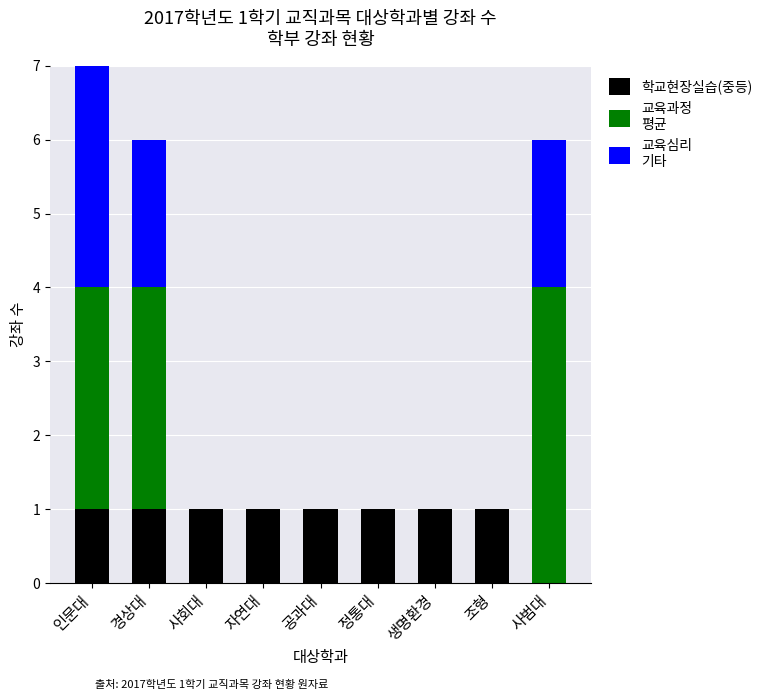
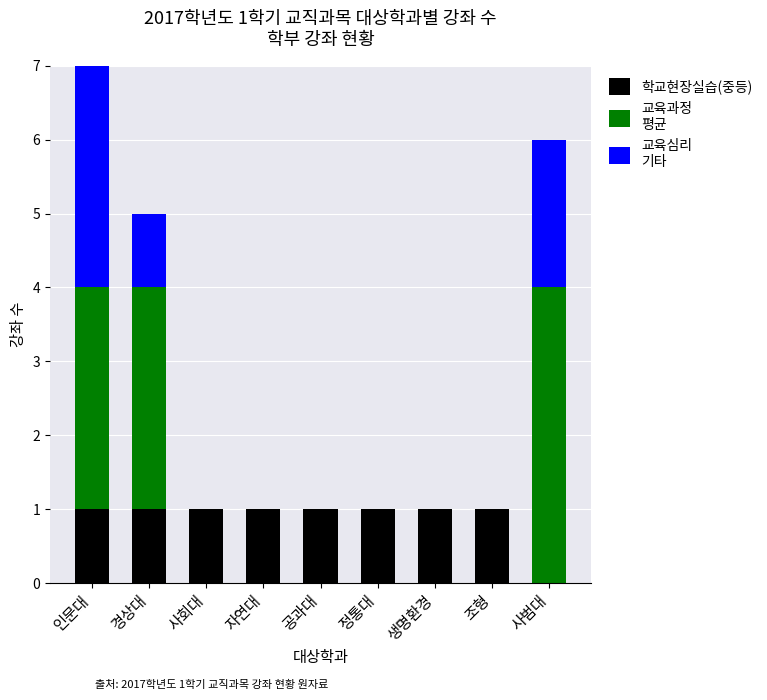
  {
    "학교현장실습(중등)": {
      "인문대": 1,
      "경상대": 1,
      "사회대": 1,
      "자연대": 1,
      "공과대": 1,
      "정통대": 1,
      "생명환경": 1,
      "조형": 1,
      "사범대": 0
    },
    "교육심리 기타": {
      "인문대": 3,
-     "경상대": 2,
+     "경상대": 1,
      "사회대": 0,
      "자연대": 0,
      "공과대": 0,
      "정통대": 0,
      "생명환경": 0,
      "조형": 0,
      "사범대": 2
    }
  }
